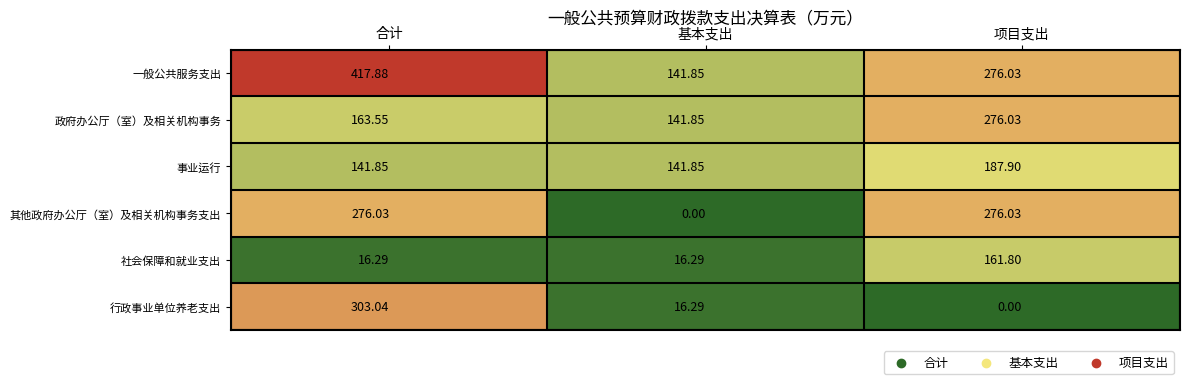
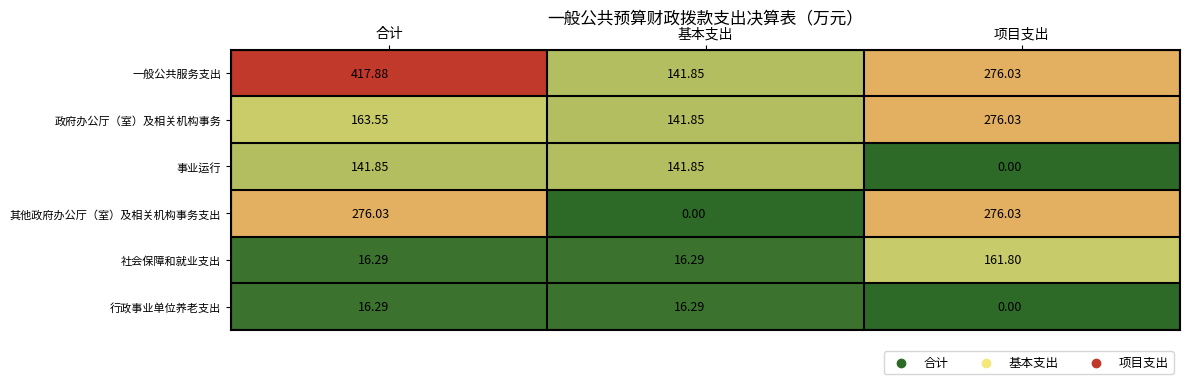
  {
    "一般公共服务支出": {
      "合计": 417.88,
      "基本支出": 141.85,
      "项目支出": 276.03
    },
    "政府办公厅（室）及相关机构事务": {
      "合计": 163.55,
      "基本支出": 141.85,
      "项目支出": 276.03
    },
    "事业运行": {
      "合计": 141.85,
      "基本支出": 141.85,
-     "项目支出": 187.90
+     "项目支出": 0.00
    },
    "其他政府办公厅（室）及相关机构事务支出": {
      "合计": 276.03,
      "基本支出": 0.00,
      "项目支出": 276.03
    },
    "社会保障和就业支出": {
      "合计": 16.29,
      "基本支出": 16.29,
      "项目支出": 161.80
    },
    "行政事业单位养老支出": {
-     "合计": 303.04,
+     "合计": 16.29,
      "基本支出": 16.29,
      "项目支出": 0.00
    }
  }
